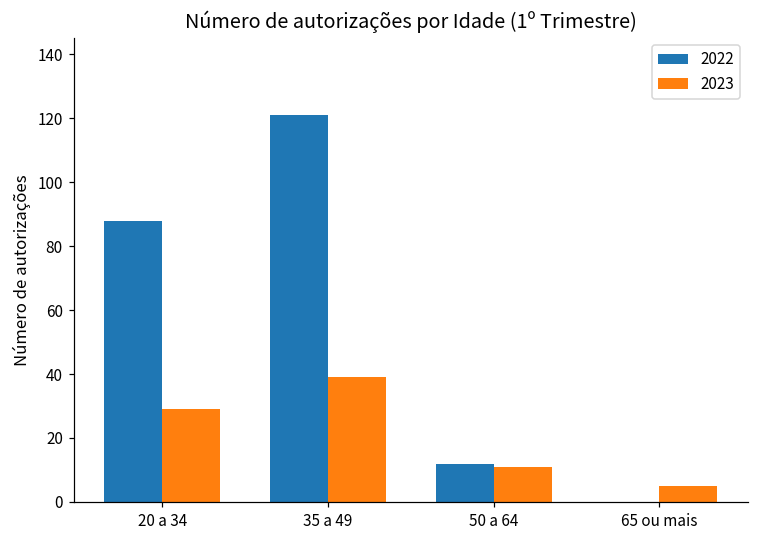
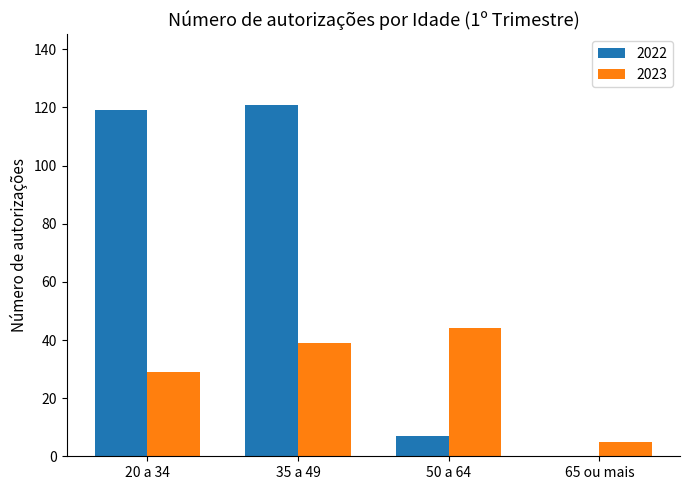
  {
    "2022": {
-     "20 a 34": 88,
+     "20 a 34": 119,
      "35 a 49": 121,
-     "50 a 64": 12,
+     "50 a 64": 7,
      "65 ou mais": 0
    },
    "2023": {
      "20 a 34": 29,
      "35 a 49": 39,
-     "50 a 64": 11,
+     "50 a 64": 44,
      "65 ou mais": 5
    }
  }
